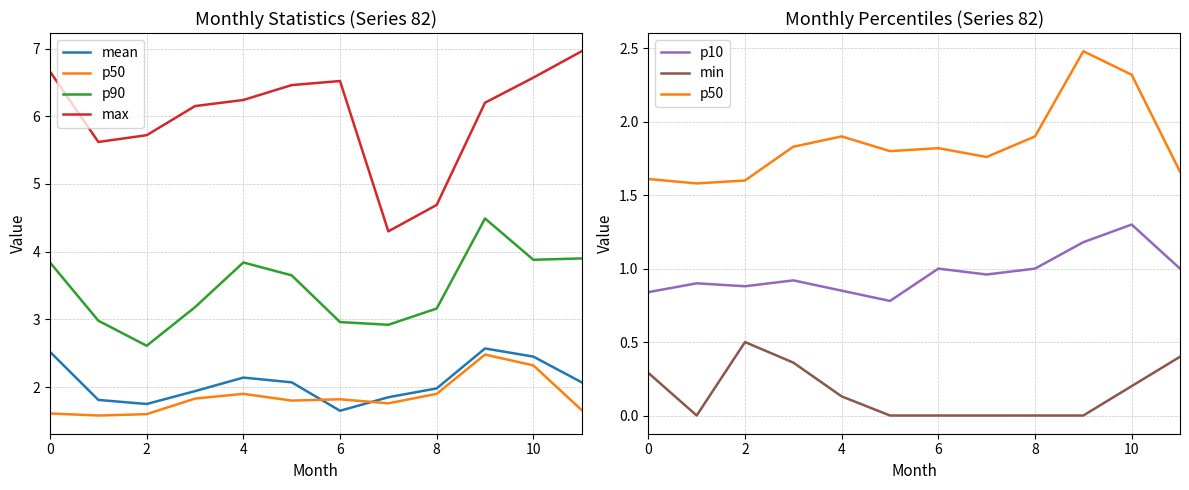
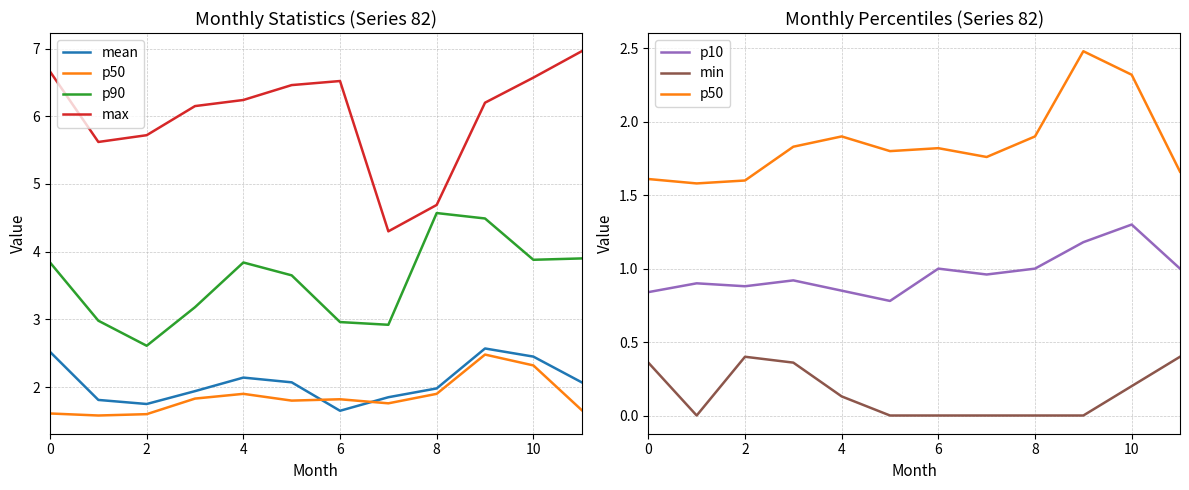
  {
    "Monthly Statistics (Series 82)": {
      "mean": {
        "0": 2.5,
        "2": 1.8,
        "4": 2.1,
        "6": 1.7,
        "8": 2.0,
        "10": 2.5
      },
      "p50": {
        "0": 1.6,
        "2": 1.6,
        "4": 1.9,
        "6": 1.8,
        "8": 1.9,
        "10": 2.3
      },
      "p90": {
        "0": 3.8,
        "2": 2.6,
        "4": 3.8,
        "6": 3.0,
-       "8": 3.2,
+       "8": 4.6,
        "10": 3.9
      },
      "max": {
        "0": 6.7,
        "2": 5.7,
        "4": 6.2,
        "6": 6.5,
        "8": 4.7,
        "10": 6.6
      }
    },
    "Monthly Percentiles (Series 82)": {
      "p10": {
        "0": 0.84,
        "2": 0.88,
        "4": 0.85,
        "6": 1.00,
        "8": 1.00,
        "10": 1.30
      },
      "min": {
-       "0": 0.29,
-       "2": 0.5,
+       "0": 0.36,
+       "2": 0.4,
        "4": 0.13,
        "6": 0.00,
        "8": 0.00,
        "10": 0.20
      },
      "p50": {
        "0": 1.61,
        "2": 1.60,
        "4": 1.90,
        "6": 1.82,
        "8": 1.90,
        "10": 2.32
      }
    }
  }
